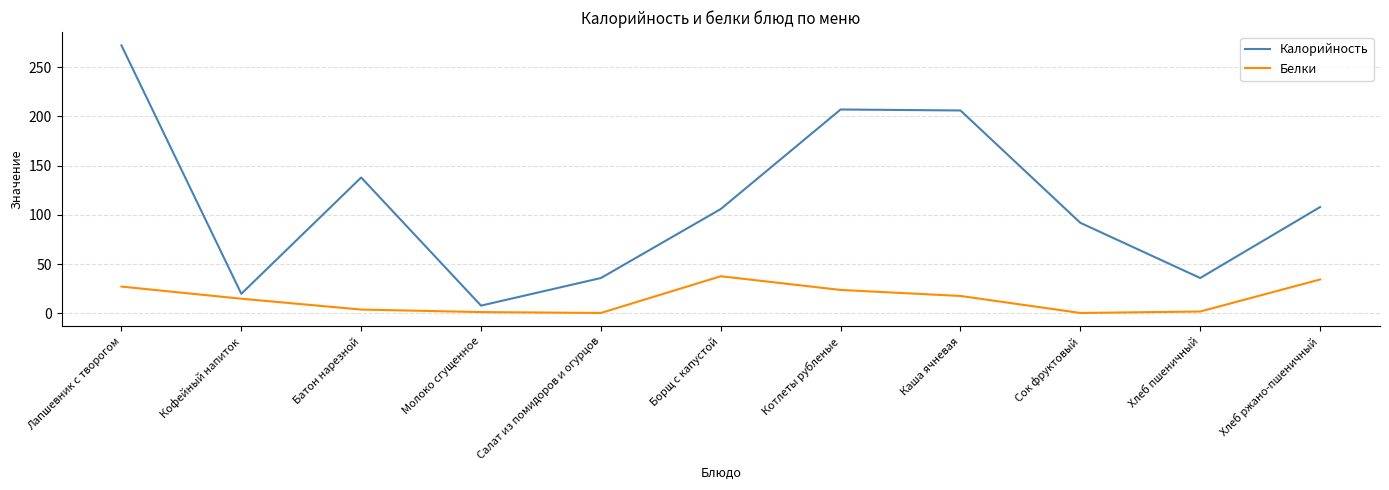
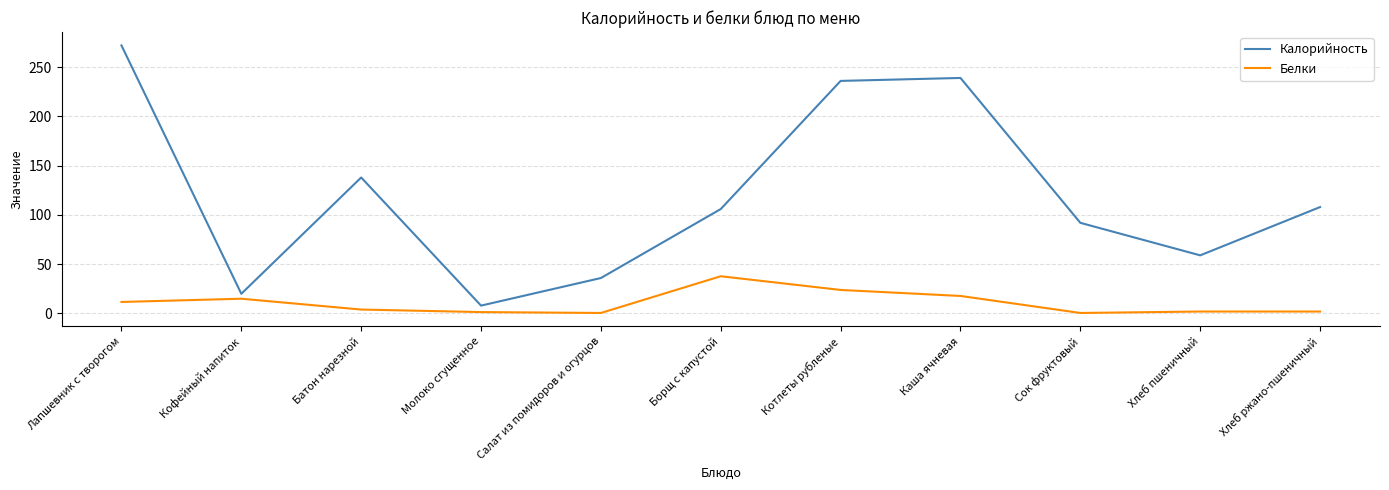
  {
    "Калорийность": {
      "Лапшевник с творогом": 270,
      "Кофейный напиток": 20,
      "Батон нарезной": 140,
      "Молоко сгущенное": 10,
      "Салат из помидоров и огурцов": 40,
      "Борщ с капустой": 110,
-     "Котлеты рубленые": 210,
-     "Каша ячневая": 210,
+     "Котлеты рубленые": 240,
+     "Каша ячневая": 240,
      "Сок фруктовый": 90,
-     "Хлеб пшеничный": 40,
+     "Хлеб пшеничный": 60,
      "Хлеб ржано-пшеничный": 110
    },
    "Белки": {
-     "Лапшевник с творогом": 30,
+     "Лапшевник с творогом": 10,
      "Кофейный напиток": 20,
      "Батон нарезной": 0,
      "Молоко сгущенное": 0,
      "Салат из помидоров и огурцов": 0,
      "Борщ с капустой": 40,
      "Котлеты рубленые": 20,
      "Каша ячневая": 20,
      "Сок фруктовый": 0,
      "Хлеб пшеничный": 0,
-     "Хлеб ржано-пшеничный": 30
+     "Хлеб ржано-пшеничный": 0
    }
  }
